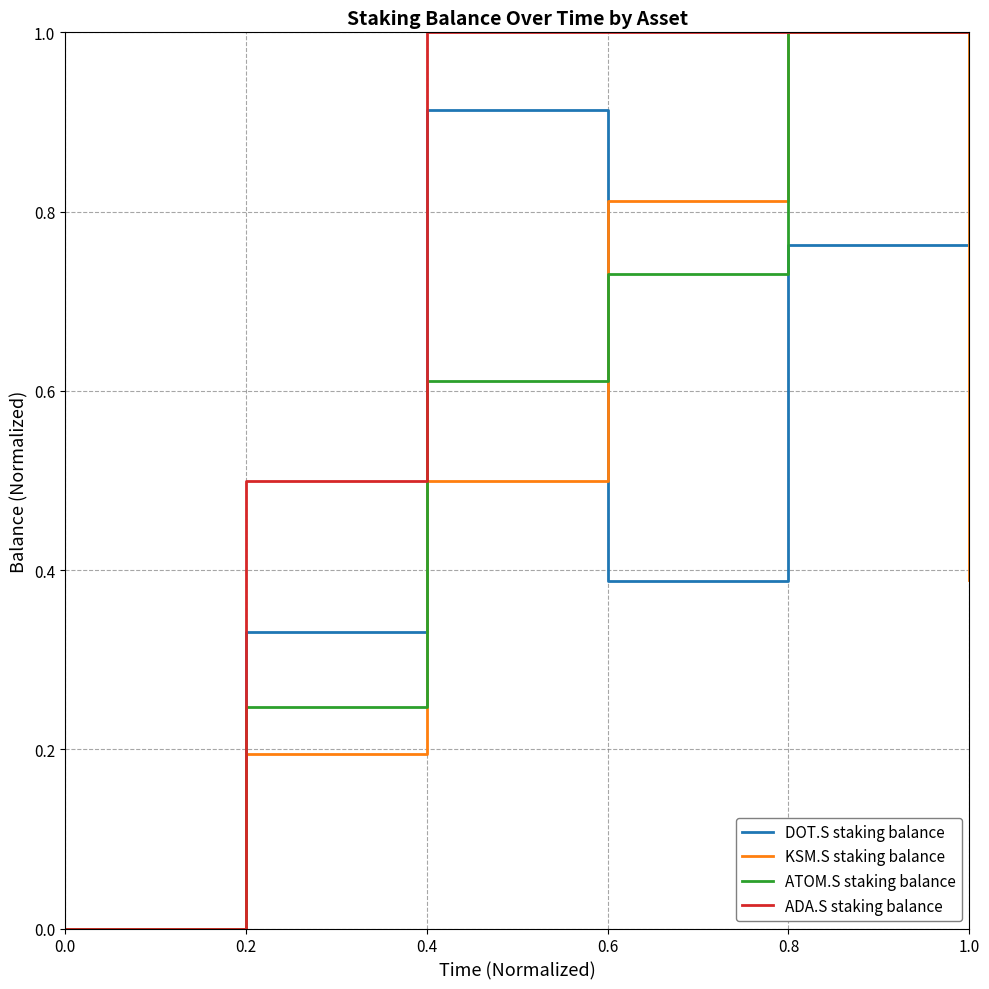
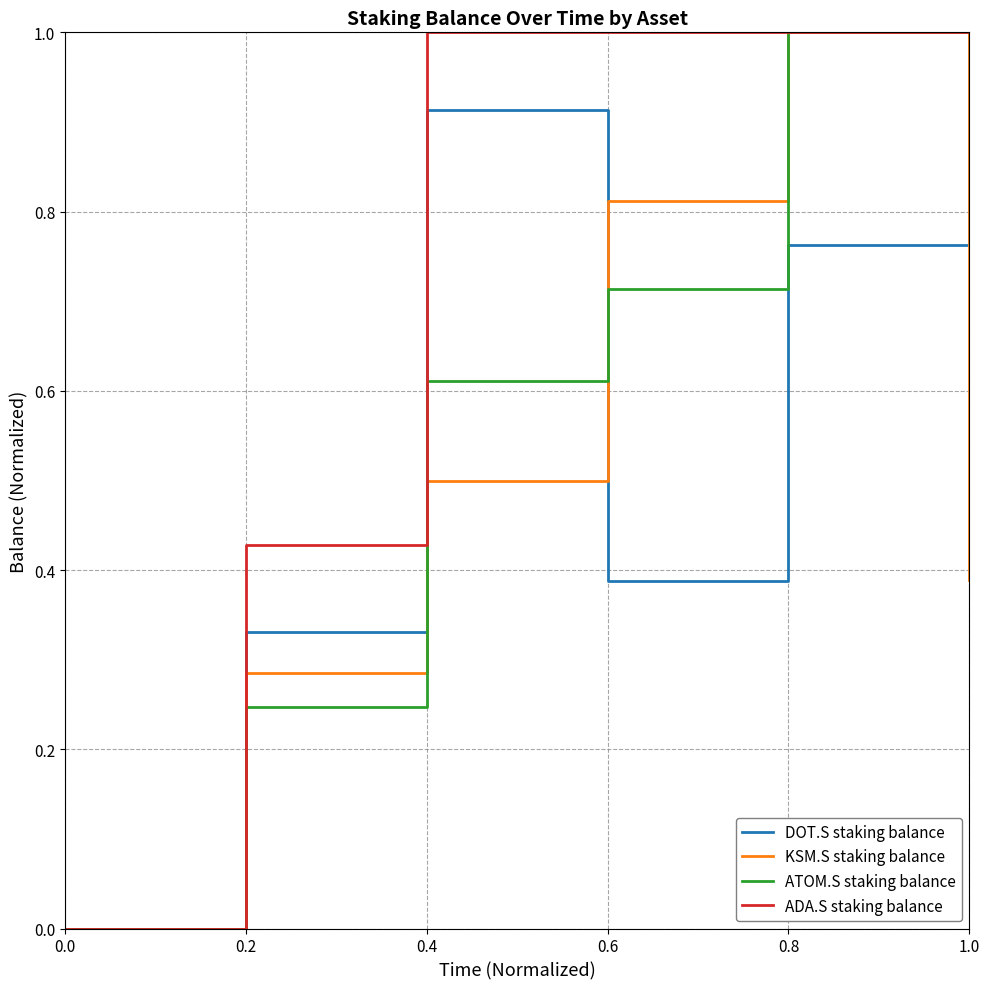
  {
    "DOT.S staking balance": {
      "0.2": 0.33,
      "0.4": 0.91,
      "0.6": 0.39,
      "0.8": 0.76
    },
    "KSM.S staking balance": {
-     "0.2": 0.19,
+     "0.2": 0.29,
      "0.4": 0.50,
      "0.6": 0.81,
      "1.0": 0.39
    },
    "ATOM.S staking balance": {
      "0.2": 0.25,
      "0.4": 0.61,
-     "0.6": 0.73
+     "0.6": 0.71
    },
    "ADA.S staking balance": {
-     "0.2": 0.50,
+     "0.2": 0.43,
      "0.4": 1.00,
      "0.6": 1.00
    }
  }
